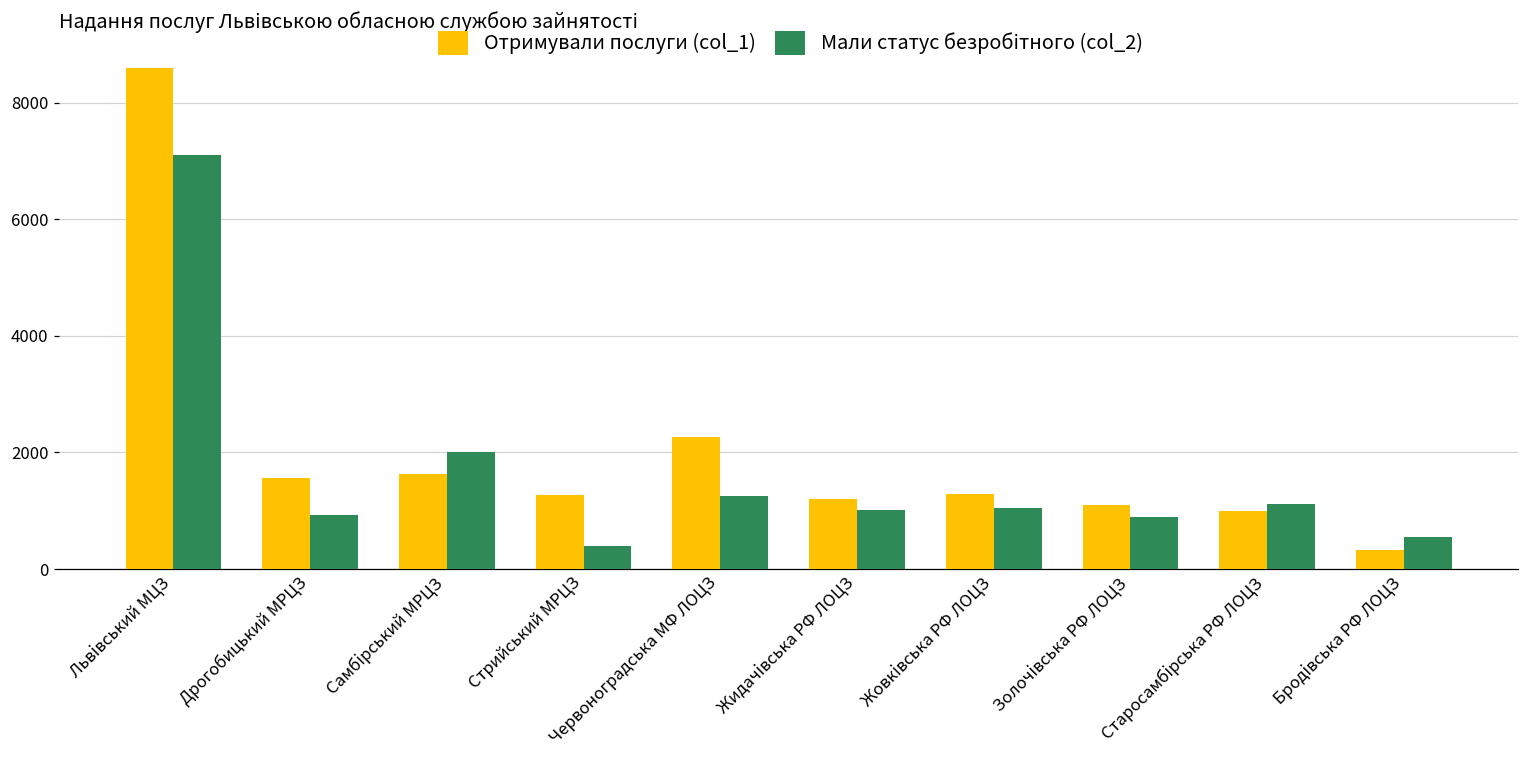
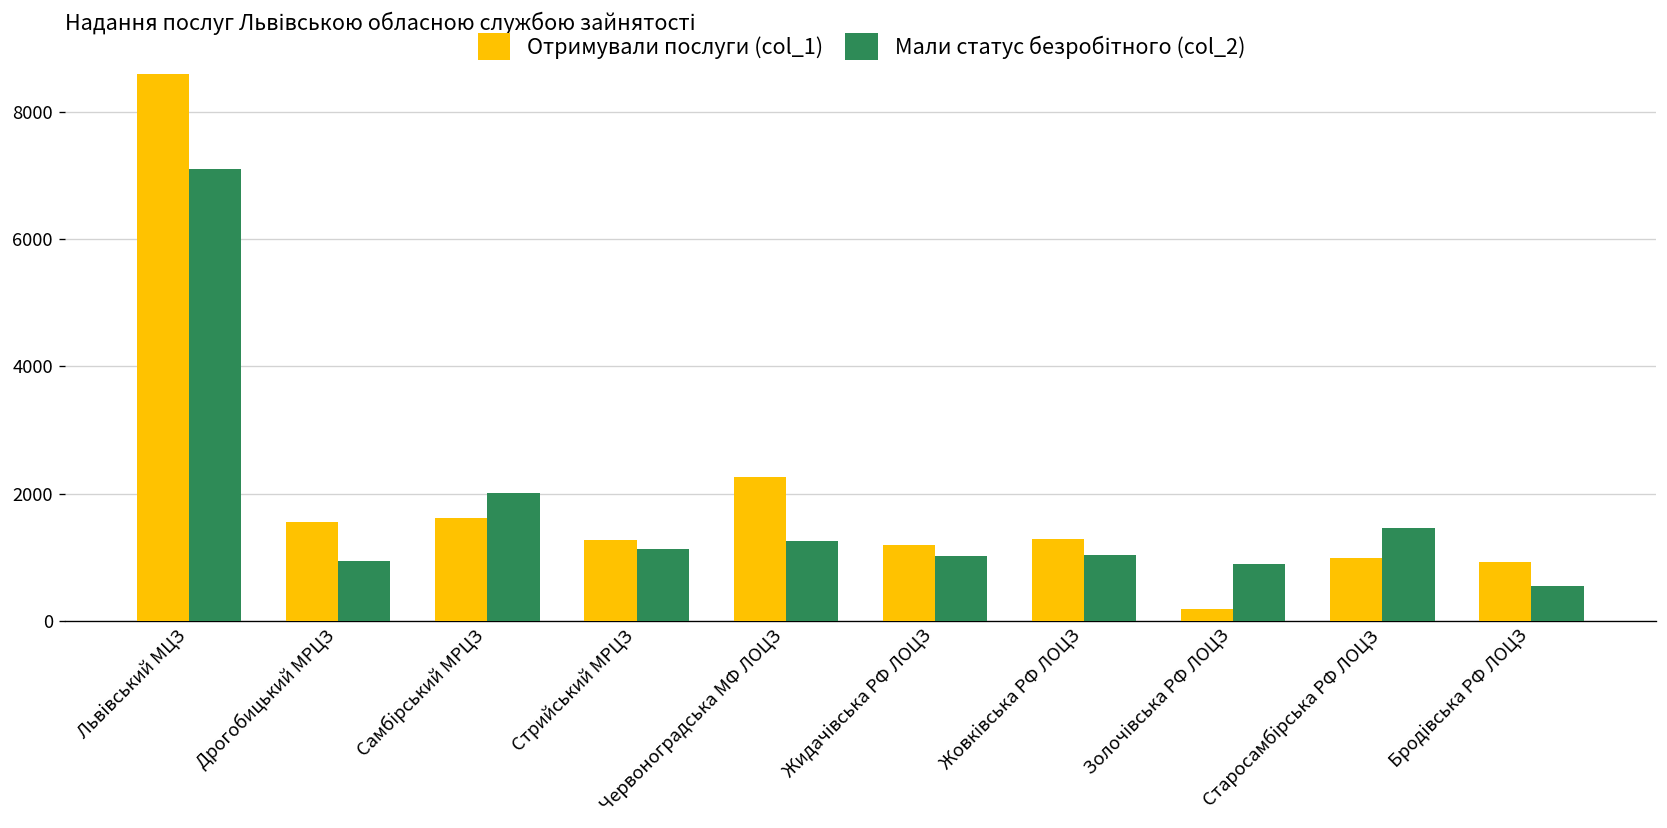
  {
    "Отримували послуги (col_1)": {
      "Львівський МЦЗ": 8600,
      "Дрогобицький МРЦЗ": 1600,
      "Самбірський МРЦЗ": 1600,
      "Стрийський МРЦЗ": 1300,
      "Червоноградська МФ ЛОЦЗ": 2300,
      "Жидачівська РФ ЛОЦЗ": 1200,
      "Жовківська РФ ЛОЦЗ": 1300,
-     "Золочівська РФ ЛОЦЗ": 1100,
+     "Золочівська РФ ЛОЦЗ": 200,
      "Старосамбірська РФ ЛОЦЗ": 1000,
-     "Бродівська РФ ЛОЦЗ": 300
+     "Бродівська РФ ЛОЦЗ": 900
    },
    "Мали статус безробітного (col_2)": {
      "Львівський МЦЗ": 7100,
      "Дрогобицький МРЦЗ": 900,
      "Самбірський МРЦЗ": 2000,
-     "Стрийський МРЦЗ": 400,
+     "Стрийський МРЦЗ": 1100,
      "Червоноградська МФ ЛОЦЗ": 1300,
      "Жидачівська РФ ЛОЦЗ": 1000,
      "Жовківська РФ ЛОЦЗ": 1000,
      "Золочівська РФ ЛОЦЗ": 900,
-     "Старосамбірська РФ ЛОЦЗ": 1100,
+     "Старосамбірська РФ ЛОЦЗ": 1500,
      "Бродівська РФ ЛОЦЗ": 500
    }
  }
